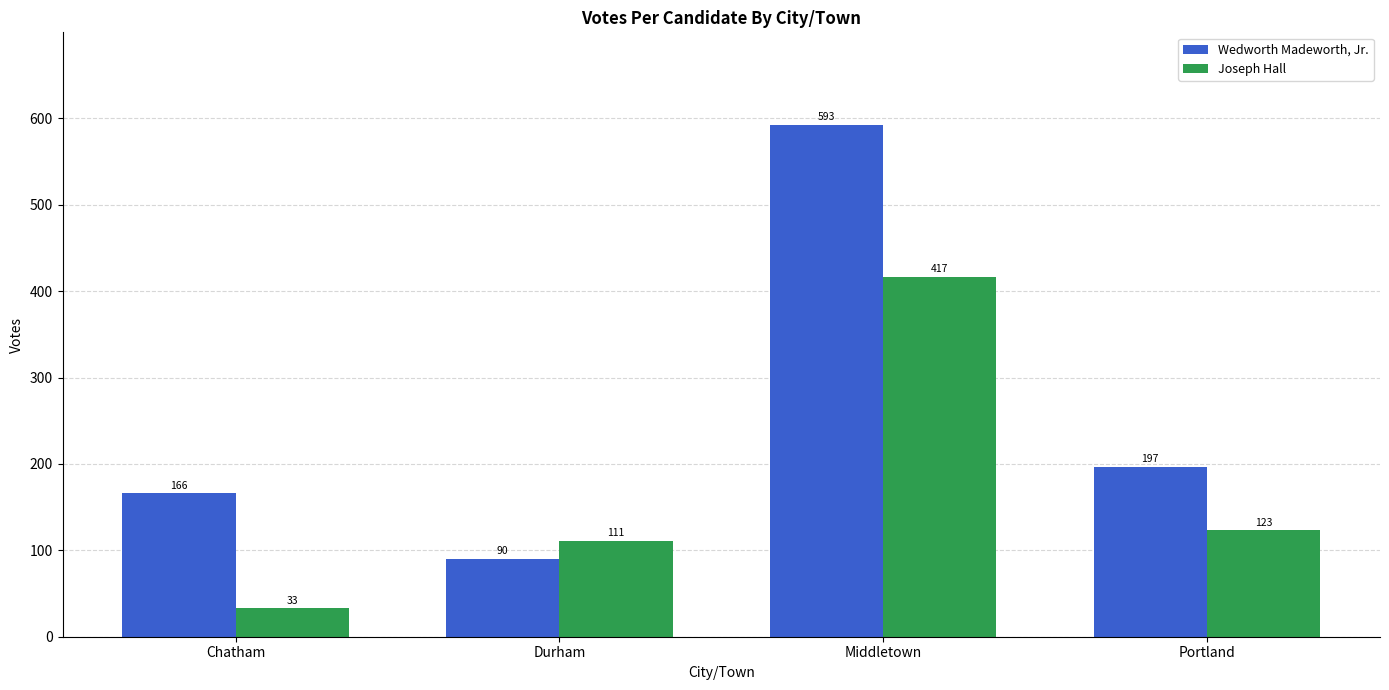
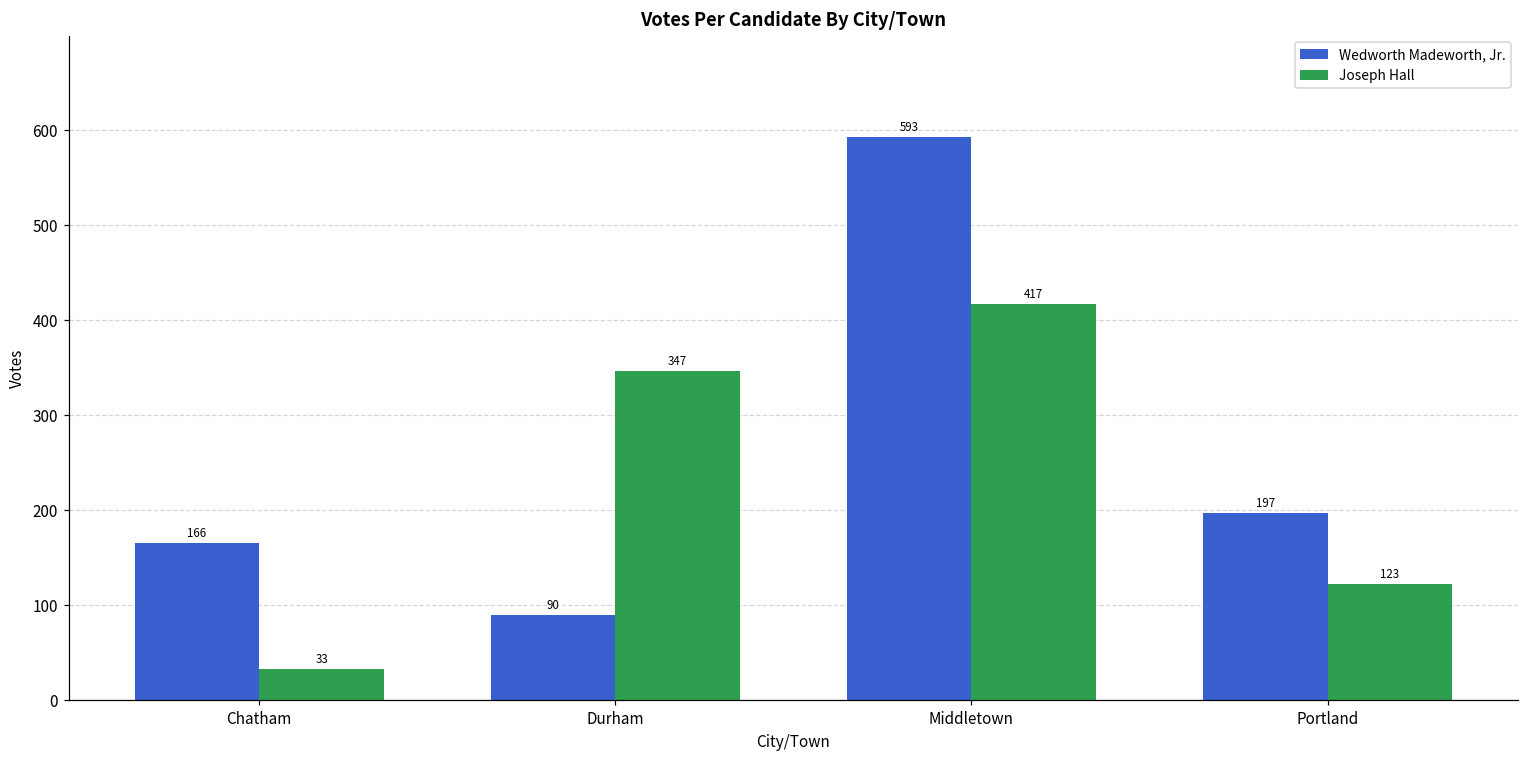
  {
    "Wedworth Madeworth, Jr.": {
      "Chatham": 166,
      "Durham": 90,
      "Middletown": 593,
      "Portland": 197
    },
    "Joseph Hall": {
      "Chatham": 33,
-     "Durham": 111,
+     "Durham": 347,
      "Middletown": 417,
      "Portland": 123
    }
  }
